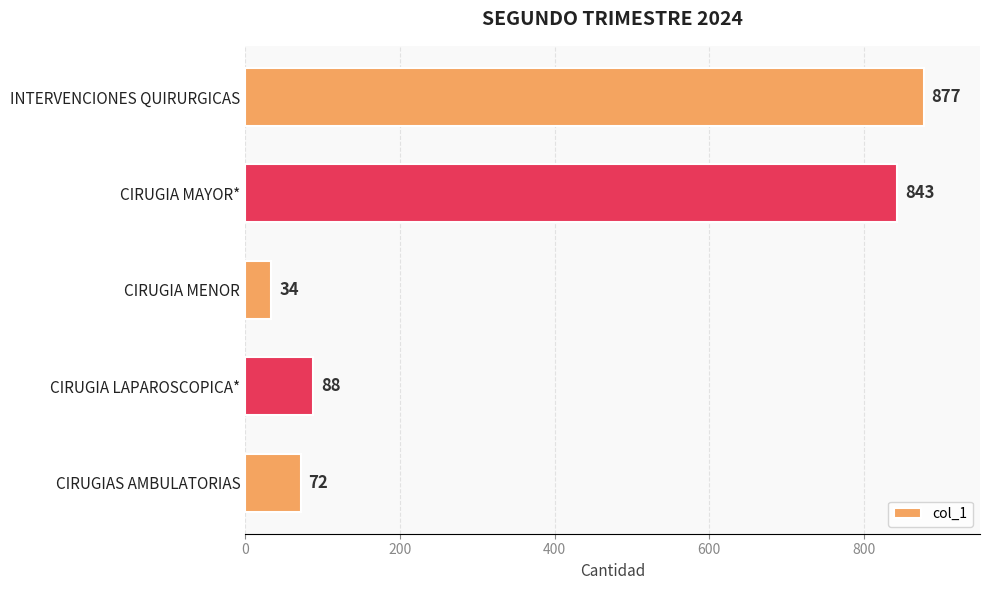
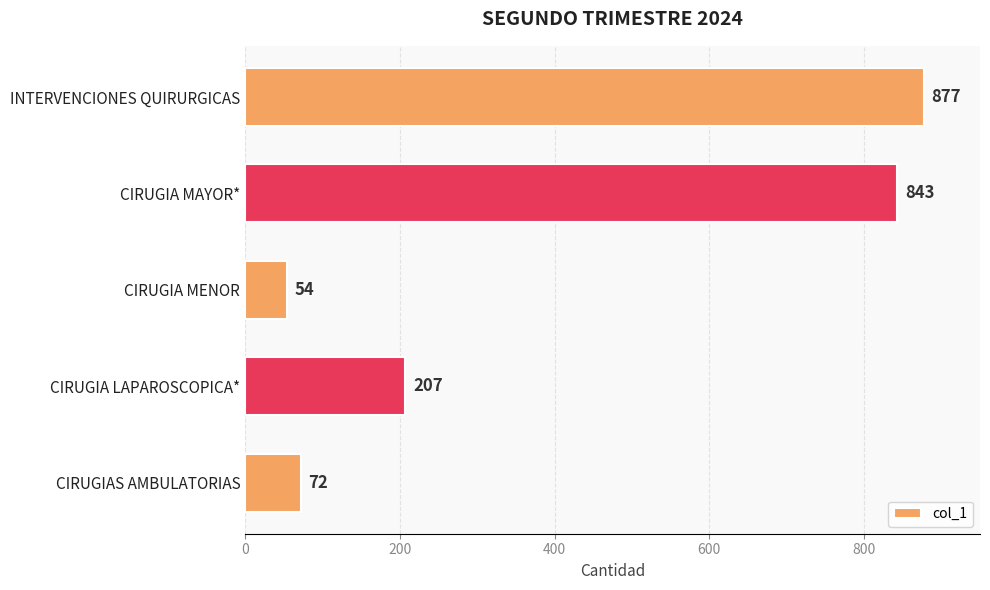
  {
    "INTERVENCIONES QUIRURGICAS": 877,
    "CIRUGIA MAYOR*": 843,
-   "CIRUGIA MENOR": 34,
-   "CIRUGIA LAPAROSCOPICA*": 88,
+   "CIRUGIA MENOR": 54,
+   "CIRUGIA LAPAROSCOPICA*": 207,
    "CIRUGIAS AMBULATORIAS": 72
  }
